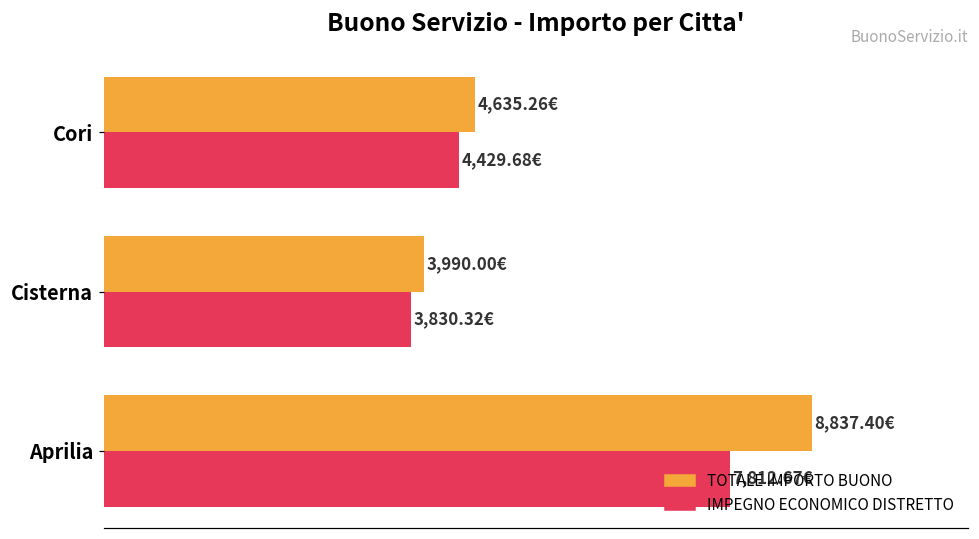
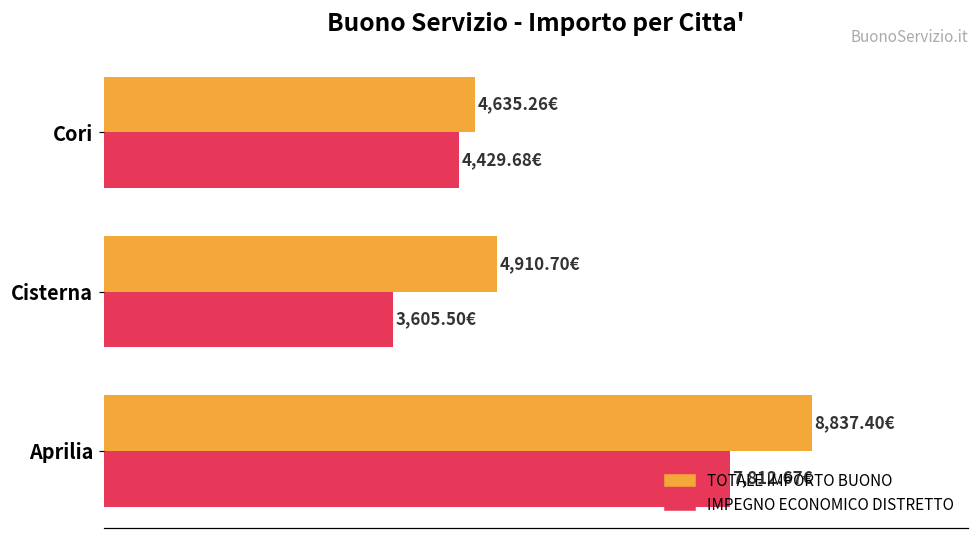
  {
    "TOTALE IMPORTO BUONO": {
      "Cori": "4,635.26€",
-     "Cisterna": "3,990.00€",
+     "Cisterna": "4,910.70€",
      "Aprilia": "8,837.40€"
    },
    "IMPEGNO ECONOMICO DISTRETTO": {
      "Cori": "4,429.68€",
-     "Cisterna": "3,830.32€",
+     "Cisterna": "3,605.50€",
      "Aprilia": "7,812.67€"
    }
  }
